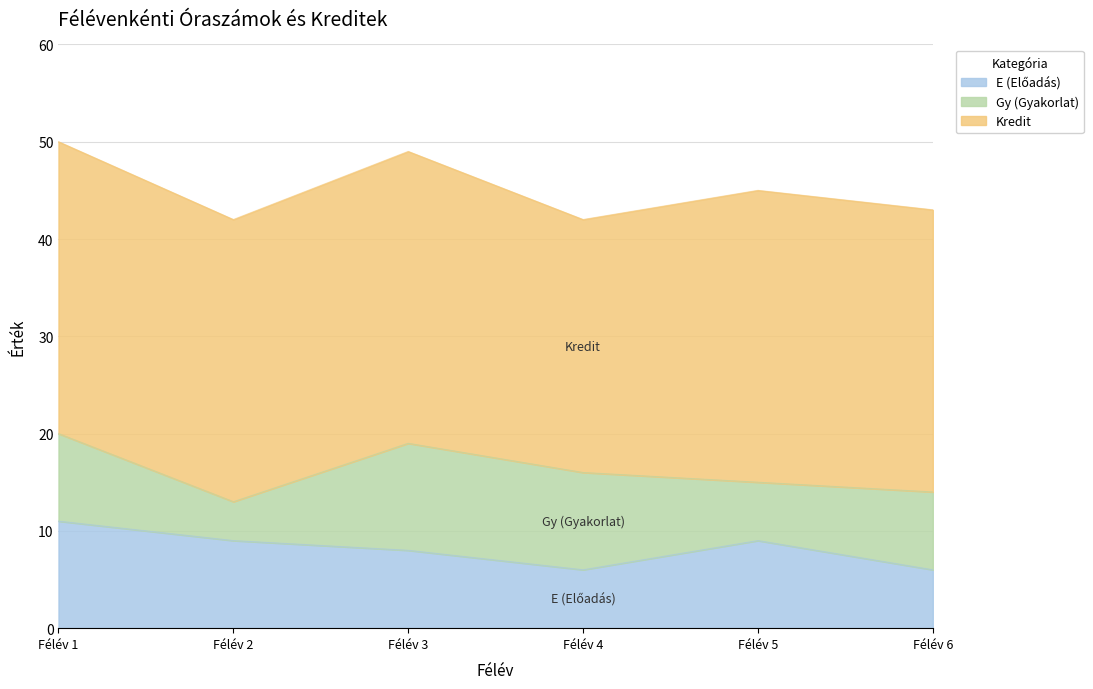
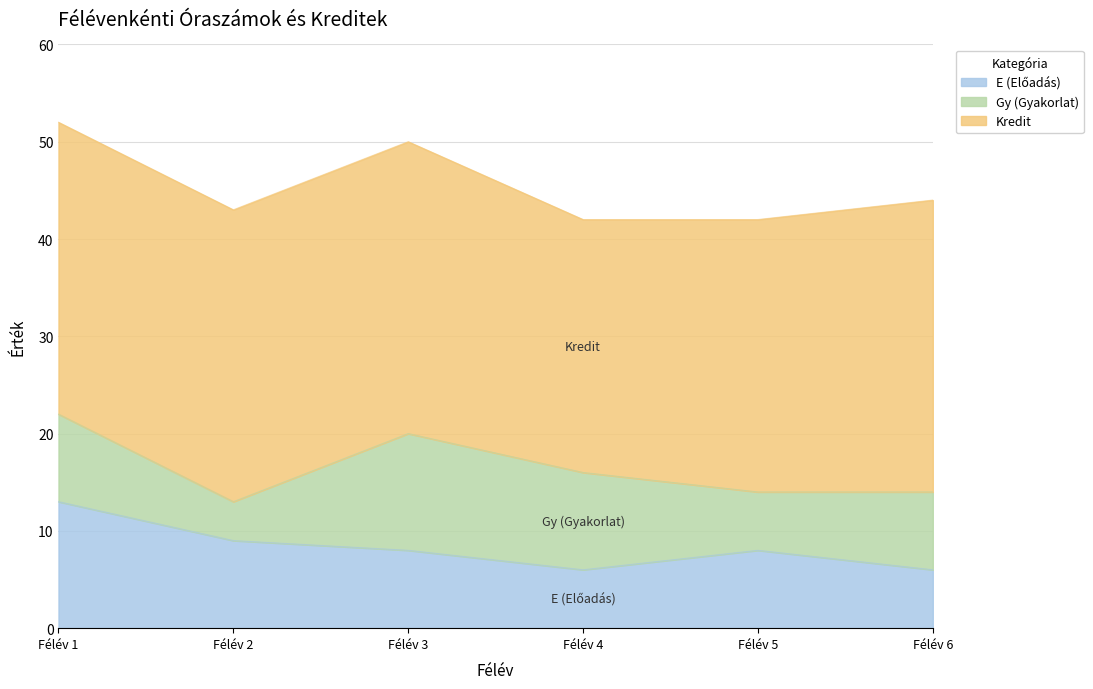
  {
    "E (Előadás)": {
-     "Félév 1": 11,
+     "Félév 1": 13,
      "Félév 2": 9,
      "Félév 3": 8,
      "Félév 4": 6,
-     "Félév 5": 9,
+     "Félév 5": 8,
      "Félév 6": 6
    },
    "Gy (Gyakorlat)": {
      "Félév 1": 9,
      "Félév 2": 4,
-     "Félév 3": 11,
+     "Félév 3": 12,
      "Félév 4": 10,
      "Félév 5": 6,
      "Félév 6": 8
    },
    "Kredit": {
      "Félév 1": 30,
-     "Félév 2": 29,
+     "Félév 2": 30,
      "Félév 3": 30,
      "Félév 4": 26,
-     "Félév 5": 30,
-     "Félév 6": 29
+     "Félév 5": 28,
+     "Félév 6": 30
    }
  }
